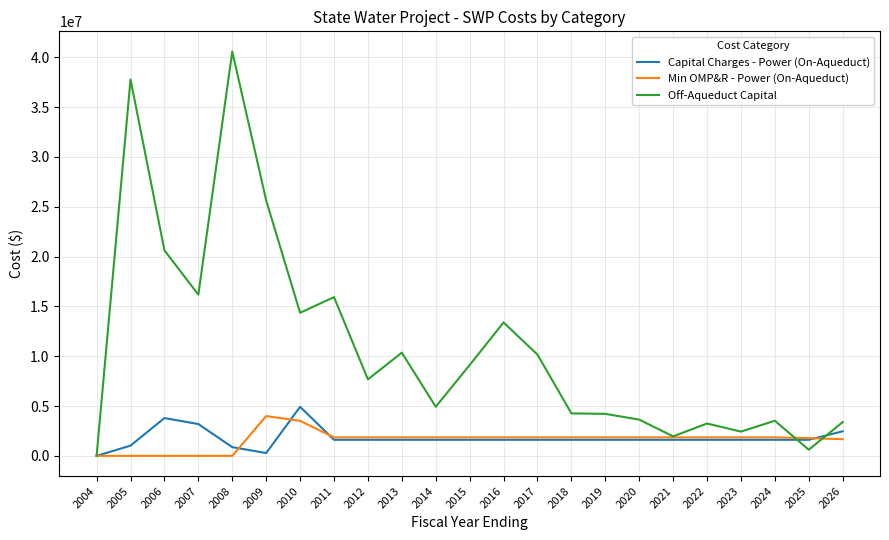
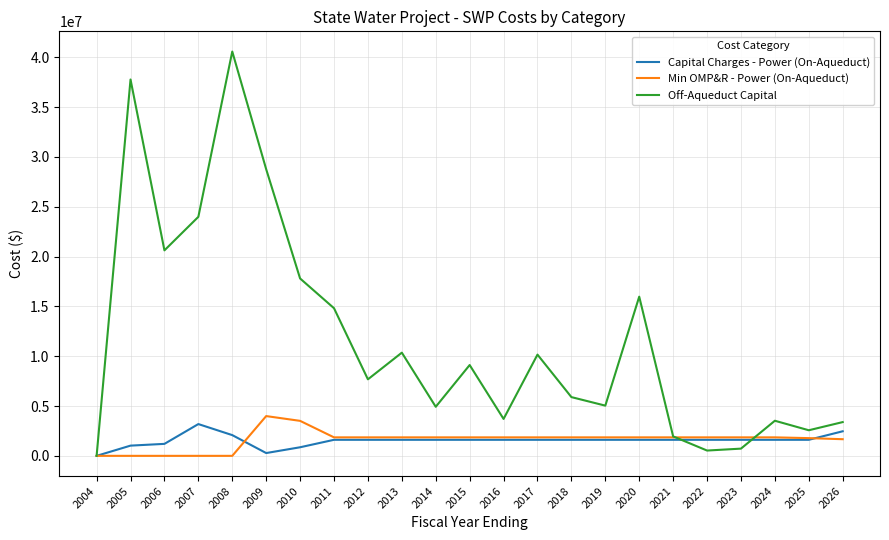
  {
    "Capital Charges - Power (On-Aqueduct)": {
      "2005": 1000000,
-     "2006": 4000000,
+     "2006": 1000000,
      "2007": 3000000,
-     "2008": 1000000,
+     "2008": 2000000,
      "2009": 0,
-     "2010": 5000000,
+     "2010": 1000000,
      "2026": 2000000
    },
    "Min OMP&R - Power (On-Aqueduct)": {
      "2005": 0,
      "2006": 0,
      "2007": 0,
      "2008": 0,
      "2009": 4000000,
      "2010": 4000000,
      "2026": 2000000
    },
    "Off-Aqueduct Capital": {
      "2005": 38000000,
      "2006": 21000000,
-     "2007": 16000000,
+     "2007": 24000000,
      "2008": 41000000,
-     "2009": 26000000,
-     "2010": 14000000,
-     "2011": 16000000,
+     "2009": 29000000,
+     "2010": 18000000,
+     "2011": 15000000,
      "2012": 8000000,
      "2013": 10000000,
      "2014": 5000000,
      "2015": 9000000,
-     "2016": 13000000,
+     "2016": 4000000,
      "2017": 10000000,
-     "2018": 4000000,
-     "2019": 4000000,
-     "2020": 4000000,
-     "2022": 3000000,
-     "2023": 2000000,
+     "2018": 6000000,
+     "2019": 5000000,
+     "2020": 16000000,
+     "2022": 1000000,
+     "2023": 1000000,
      "2024": 4000000,
-     "2025": 1000000,
+     "2025": 3000000,
      "2026": 3000000
    }
  }
